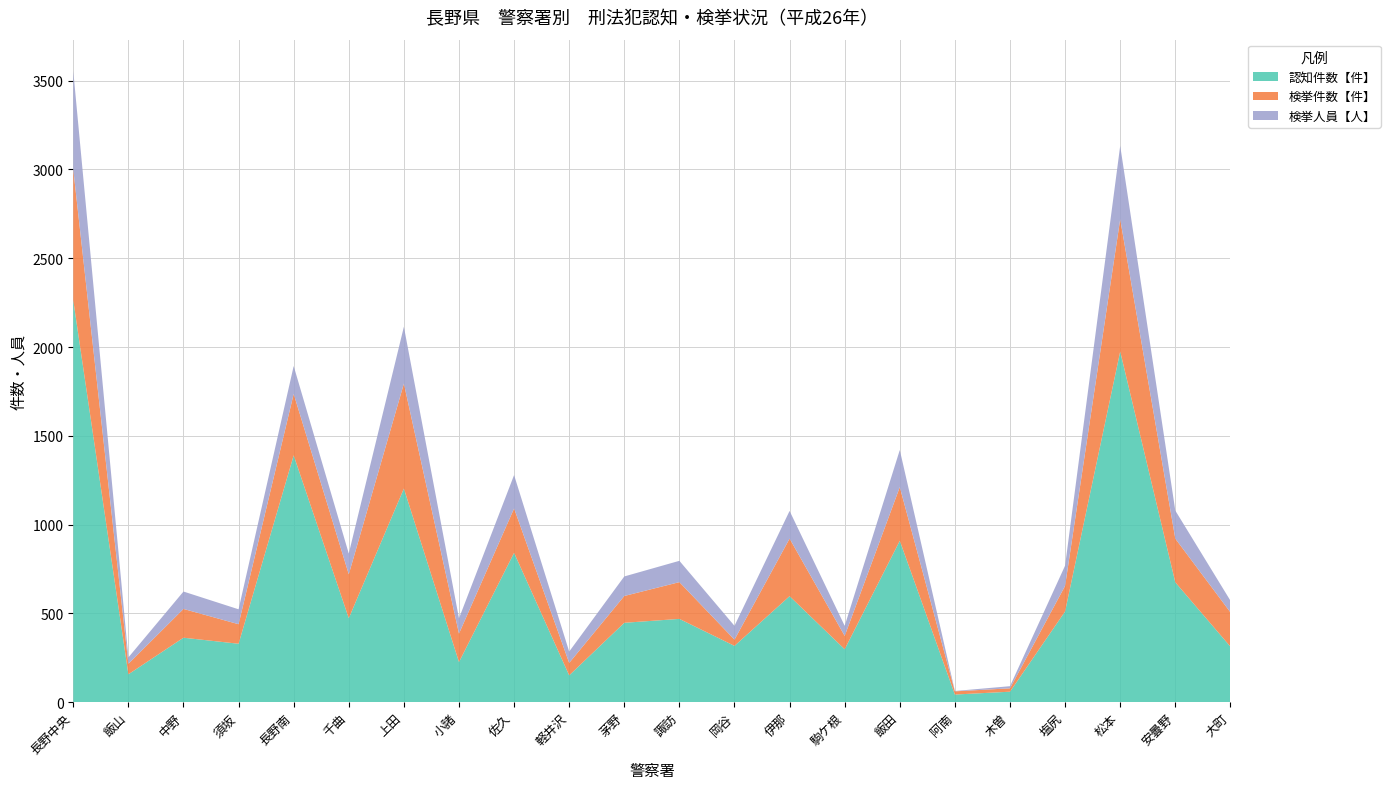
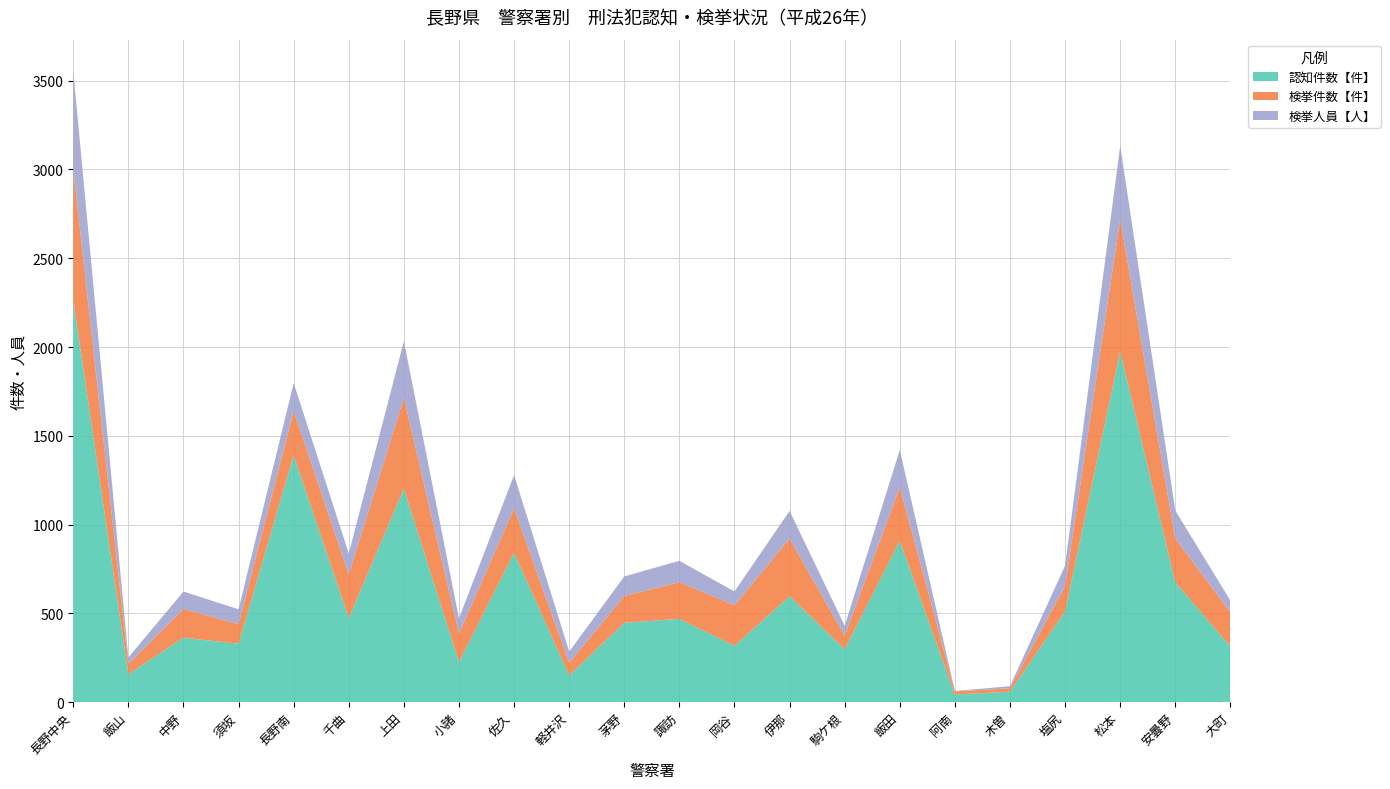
  {
    "認知件数【件】": {
      "長野中央": 2260,
      "飯山": 160,
      "中野": 360,
      "須坂": 330,
      "長野南": 1390,
      "千曲": 470,
      "上田": 1200,
      "小諸": 230,
      "佐久": 840,
      "軽井沢": 150,
      "茅野": 450,
      "諏訪": 470,
      "岡谷": 320,
      "伊那": 600,
      "駒ケ根": 300,
      "飯田": 910,
      "阿南": 40,
      "木曽": 60,
      "塩尻": 510,
      "松本": 1980,
      "安曇野": 680,
      "大町": 310
    },
    "検挙件数【件】": {
      "長野中央": 740,
      "飯山": 60,
      "中野": 160,
      "須坂": 110,
-     "長野南": 350,
+     "長野南": 250,
      "千曲": 250,
-     "上田": 590,
+     "上田": 510,
      "小諸": 160,
      "佐久": 250,
      "軽井沢": 70,
      "茅野": 150,
      "諏訪": 210,
-     "岡谷": 40,
+     "岡谷": 230,
      "伊那": 320,
      "駒ケ根": 80,
      "飯田": 300,
      "塩尻": 140,
      "松本": 750,
      "安曇野": 250,
      "大町": 190
    },
    "検挙人員【人】": {
      "長野中央": 550,
      "飯山": 40,
      "中野": 100,
      "須坂": 80,
      "長野南": 160,
      "千曲": 120,
      "上田": 320,
      "小諸": 90,
      "佐久": 190,
      "軽井沢": 60,
      "茅野": 110,
      "諏訪": 120,
      "岡谷": 80,
      "伊那": 160,
      "駒ケ根": 60,
      "飯田": 210,
      "塩尻": 110,
      "松本": 410,
      "安曇野": 160,
      "大町": 70
    }
  }
